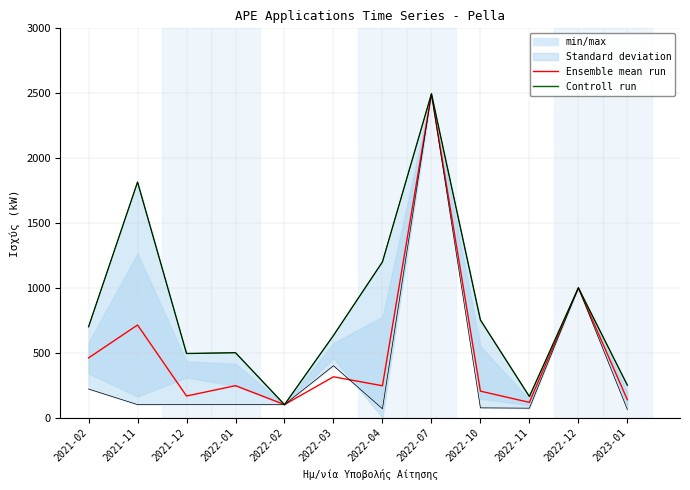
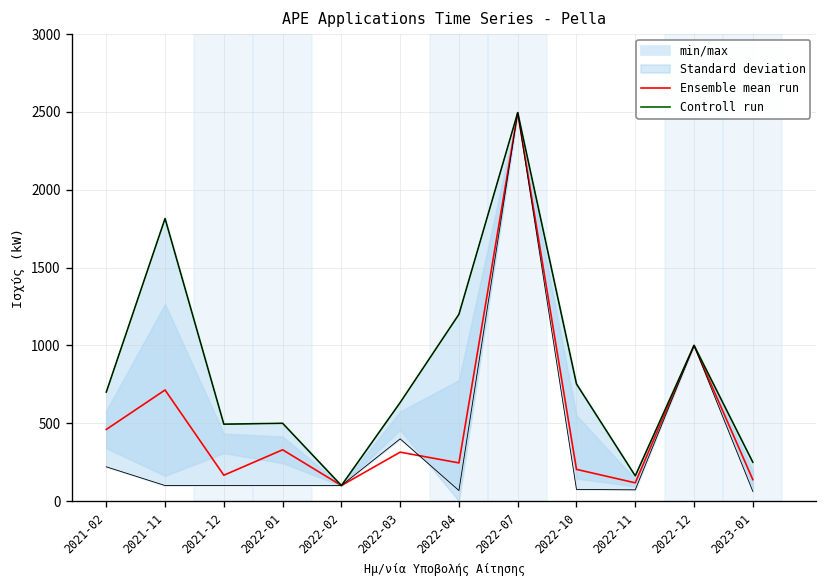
  {
    "Ensemble mean run": {
      "2021-02": 460,
      "2021-11": 710,
      "2021-12": 170,
-     "2022-01": 250,
+     "2022-01": 330,
      "2022-03": 310,
      "2022-04": 250,
      "2022-10": 200,
      "2022-11": 120,
      "2023-01": 140
    }
  }
